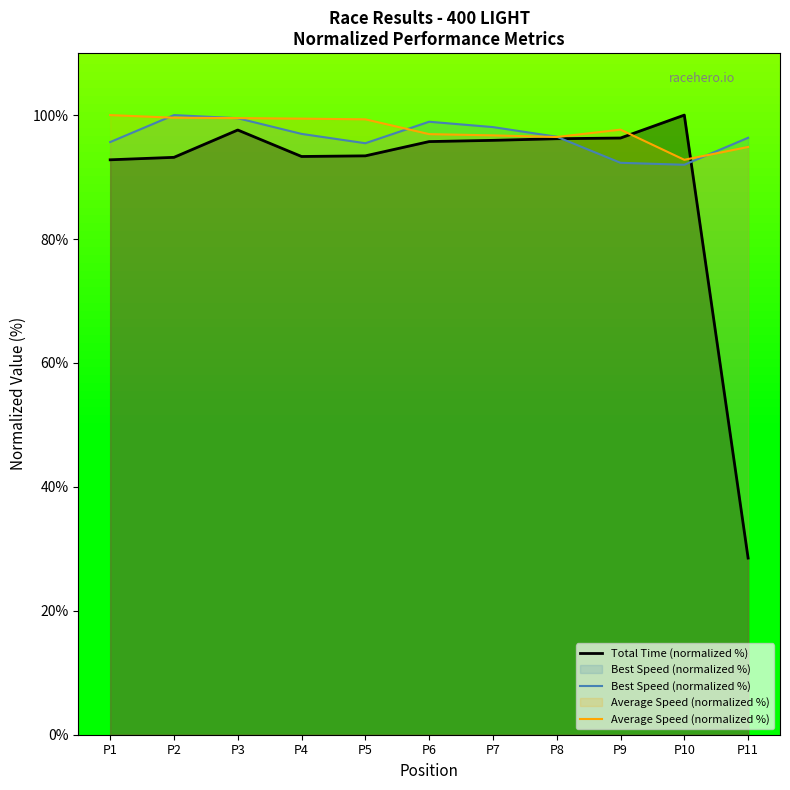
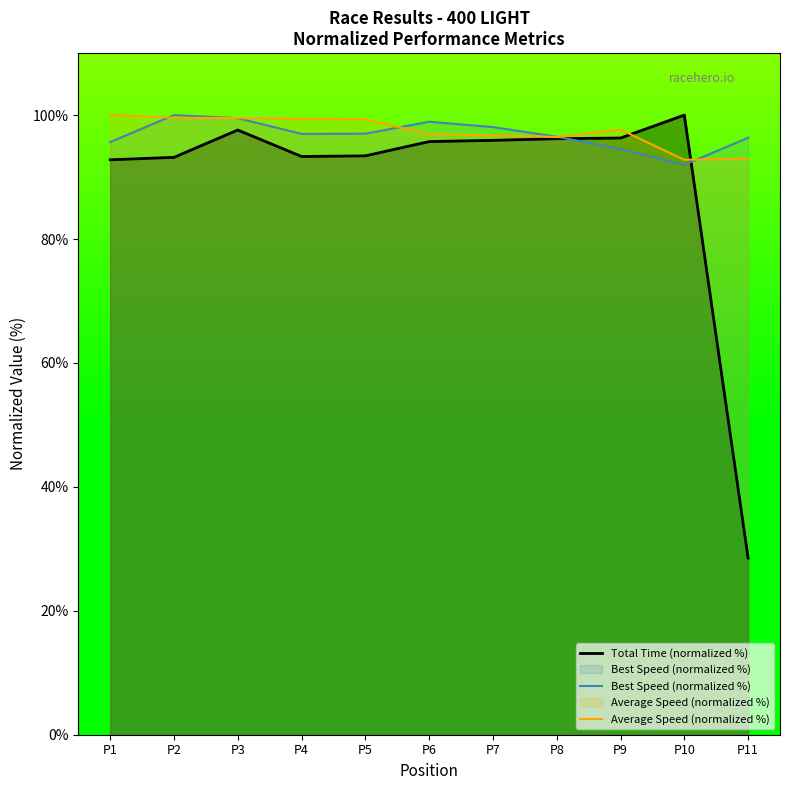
  {
    "Total Time (normalized %)": {
      "P1": "93%",
      "P2": "93%",
      "P3": "98%",
      "P4": "93%",
      "P5": "93%",
      "P6": "96%",
      "P7": "96%",
      "P9": "96%",
      "P10": "100%",
      "P11": "29%"
    },
    "Best Speed (normalized %)": {
      "P1": "96%",
      "P2": "100%",
      "P4": "97%",
-     "P5": "95%",
+     "P5": "97%",
      "P6": "99%",
      "P7": "98%",
-     "P9": "92%",
+     "P9": "95%",
      "P10": "92%",
      "P11": "96%"
    },
    "Average Speed (normalized %)": {
      "P1": "100%",
      "P2": "100%",
      "P4": "99%",
      "P5": "99%",
      "P6": "97%",
      "P7": "97%",
      "P9": "98%",
      "P10": "93%",
-     "P11": "95%"
+     "P11": "93%"
    }
  }
